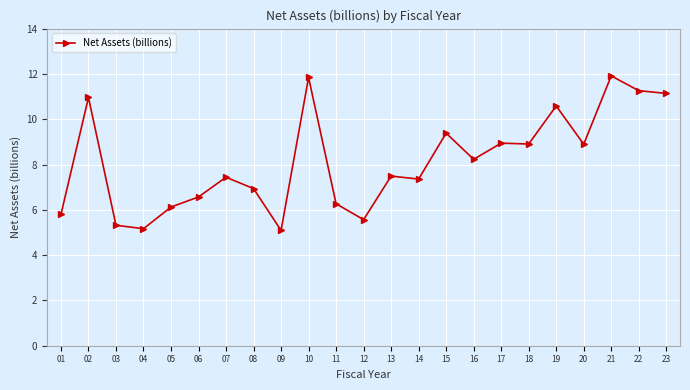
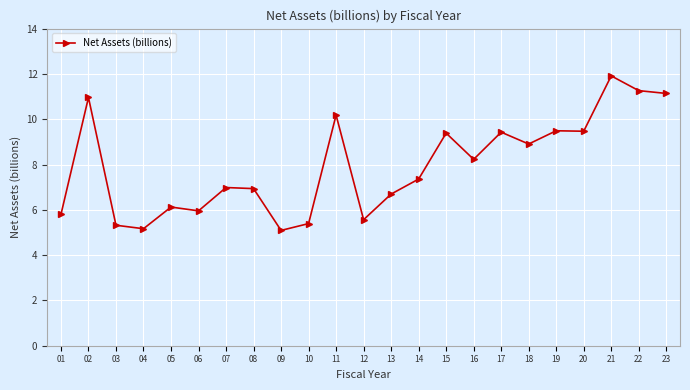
  {
    "01": 5.8,
    "02": 11.0,
    "03": 5.3,
    "04": 5.2,
    "05": 6.1,
-   "06": 6.6,
-   "07": 7.4,
+   "06": 6.0,
+   "07": 7.0,
    "08": 6.9,
    "09": 5.1,
-   "10": 11.8,
-   "11": 6.3,
+   "10": 5.4,
+   "11": 10.2,
    "12": 5.6,
-   "13": 7.5,
+   "13": 6.7,
    "14": 7.4,
    "15": 9.4,
    "16": 8.2,
-   "17": 8.9,
+   "17": 9.4,
    "18": 8.9,
-   "19": 10.6,
-   "20": 8.9,
+   "19": 9.5,
+   "20": 9.5,
    "21": 11.9,
    "22": 11.3,
    "23": 11.1
  }
